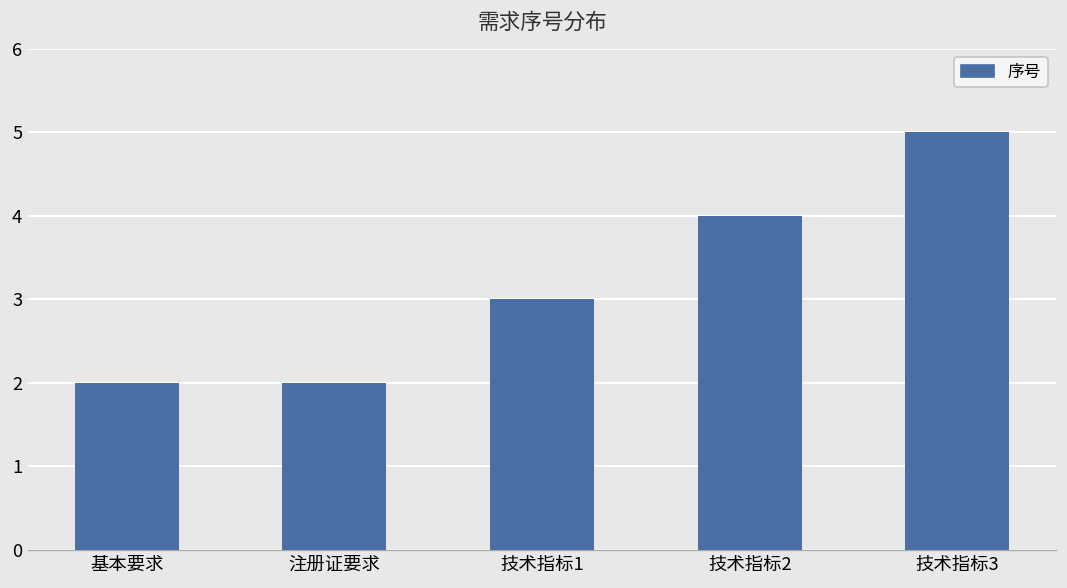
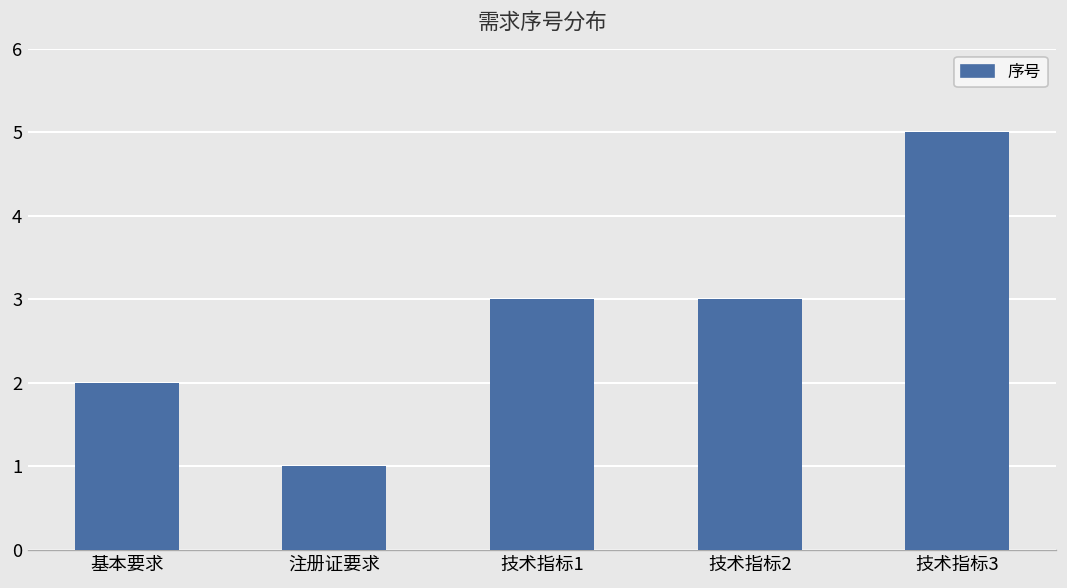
  {
    "基本要求": 2,
-   "注册证要求": 2,
+   "注册证要求": 1,
    "技术指标1": 3,
-   "技术指标2": 4,
+   "技术指标2": 3,
    "技术指标3": 5
  }
